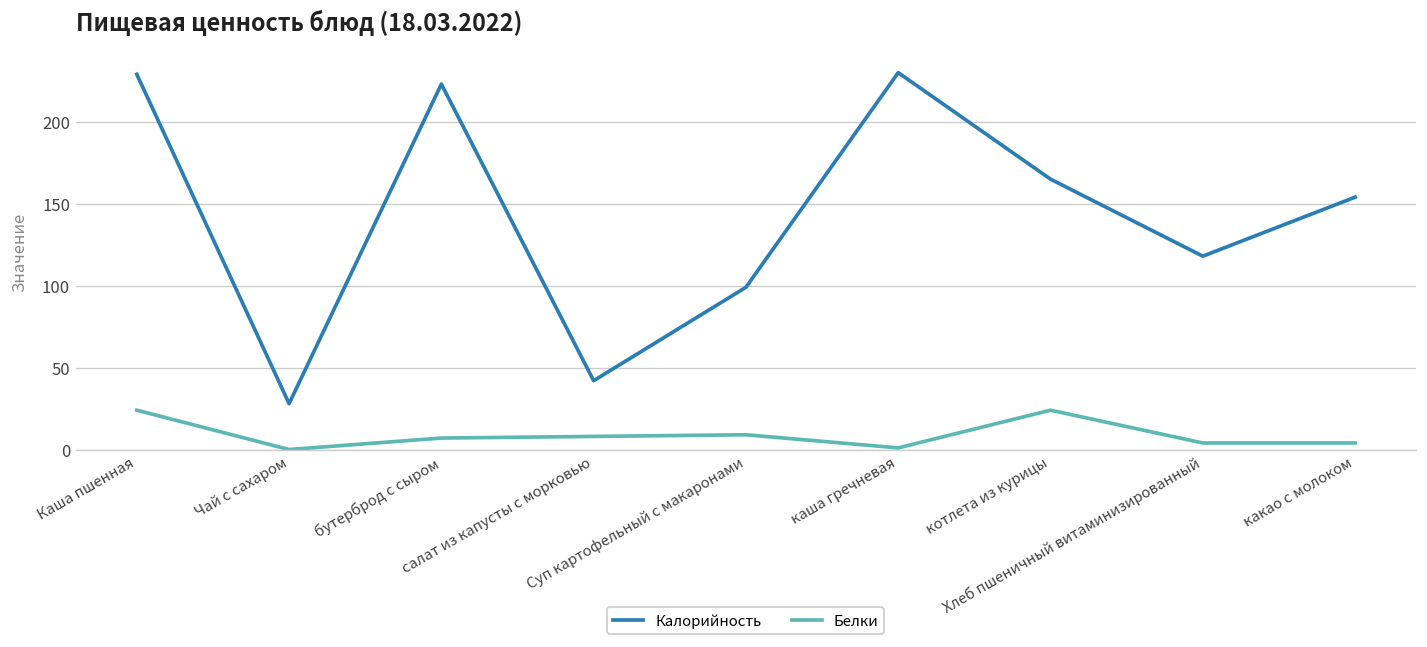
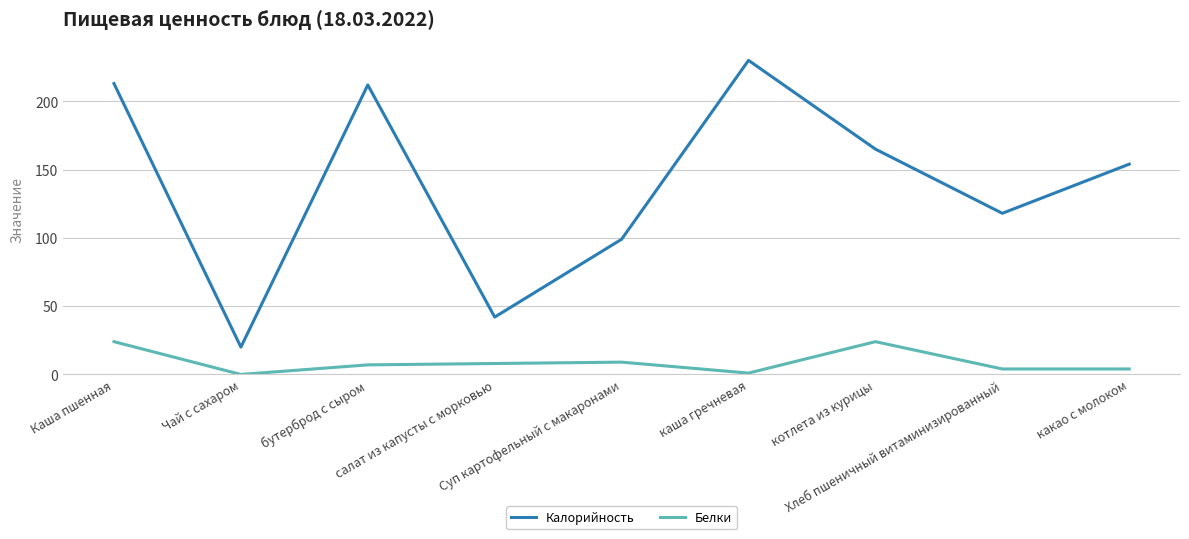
  {
    "Калорийность": {
-     "Каша пшенная": 229,
-     "Чай с сахаром": 28,
-     "бутерброд с сыром": 223,
+     "Каша пшенная": 213,
+     "Чай с сахаром": 20,
+     "бутерброд с сыром": 212,
      "салат из капусты с морковью": 42,
      "Суп картофельный с макаронами": 99,
      "каша гречневая": 230,
      "котлета из курицы": 165,
      "Хлеб пшеничный витаминизированный": 118,
      "какао с молоком": 154
    },
    "Белки": {
      "Каша пшенная": 24,
      "Чай с сахаром": 0,
      "бутерброд с сыром": 7,
      "салат из капусты с морковью": 8,
      "Суп картофельный с макаронами": 9,
      "каша гречневая": 1,
      "котлета из курицы": 24,
      "Хлеб пшеничный витаминизированный": 4,
      "какао с молоком": 4
    }
  }
